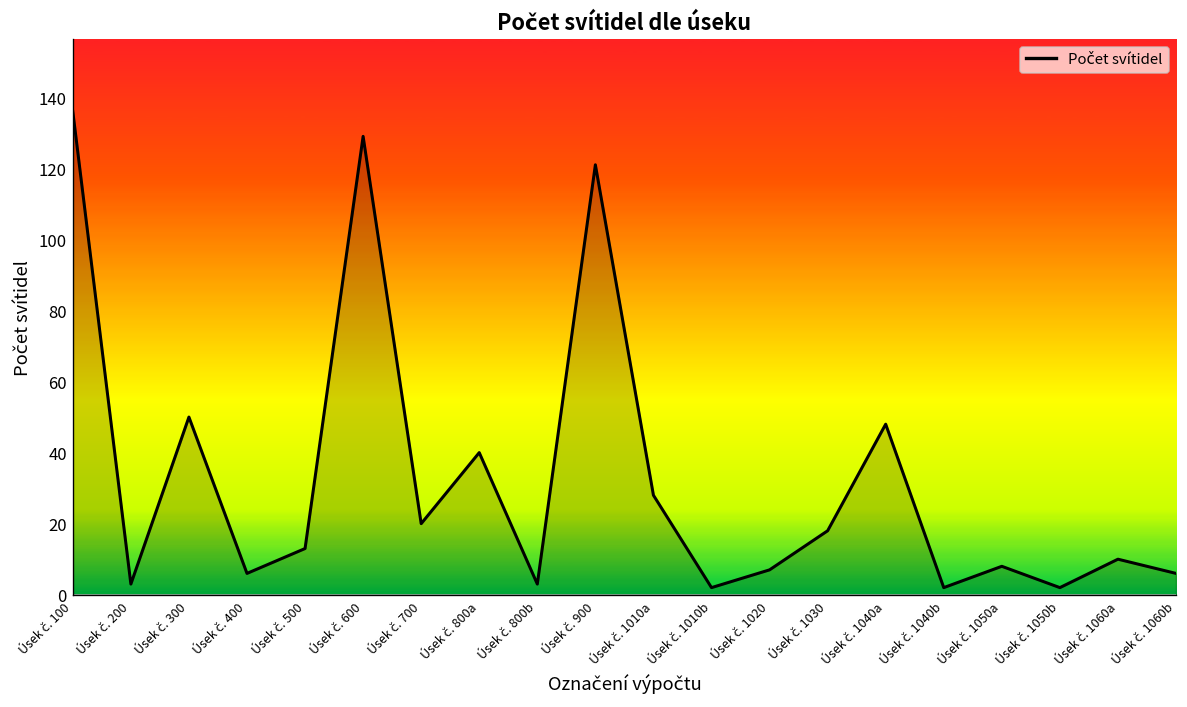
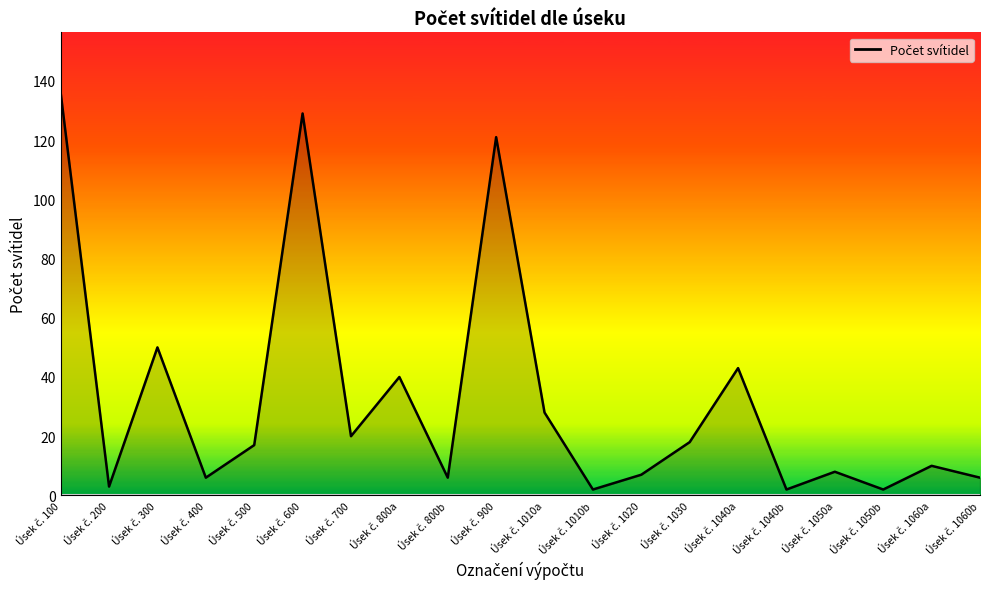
  {
    "Úsek č. 100": 136,
    "Úsek č. 200": 3,
    "Úsek č. 300": 50,
    "Úsek č. 400": 6,
-   "Úsek č. 500": 13,
+   "Úsek č. 500": 17,
    "Úsek č. 600": 129,
    "Úsek č. 700": 20,
    "Úsek č. 800a": 40,
-   "Úsek č. 800b": 3,
+   "Úsek č. 800b": 6,
    "Úsek č. 900": 121,
    "Úsek č. 1010a": 28,
    "Úsek č. 1010b": 2,
    "Úsek č. 1020": 7,
    "Úsek č. 1030": 18,
-   "Úsek č. 1040a": 48,
+   "Úsek č. 1040a": 43,
    "Úsek č. 1040b": 2,
    "Úsek č. 1050a": 8,
    "Úsek č. 1050b": 2,
    "Úsek č. 1060a": 10,
    "Úsek č. 1060b": 6
  }
